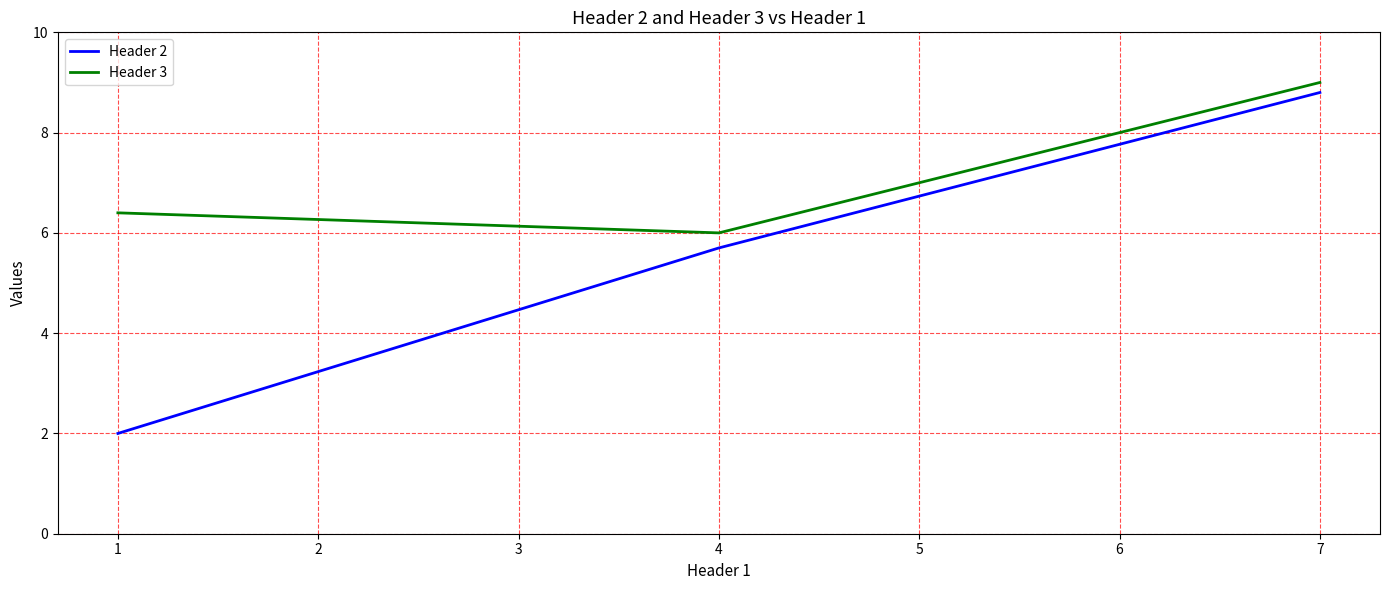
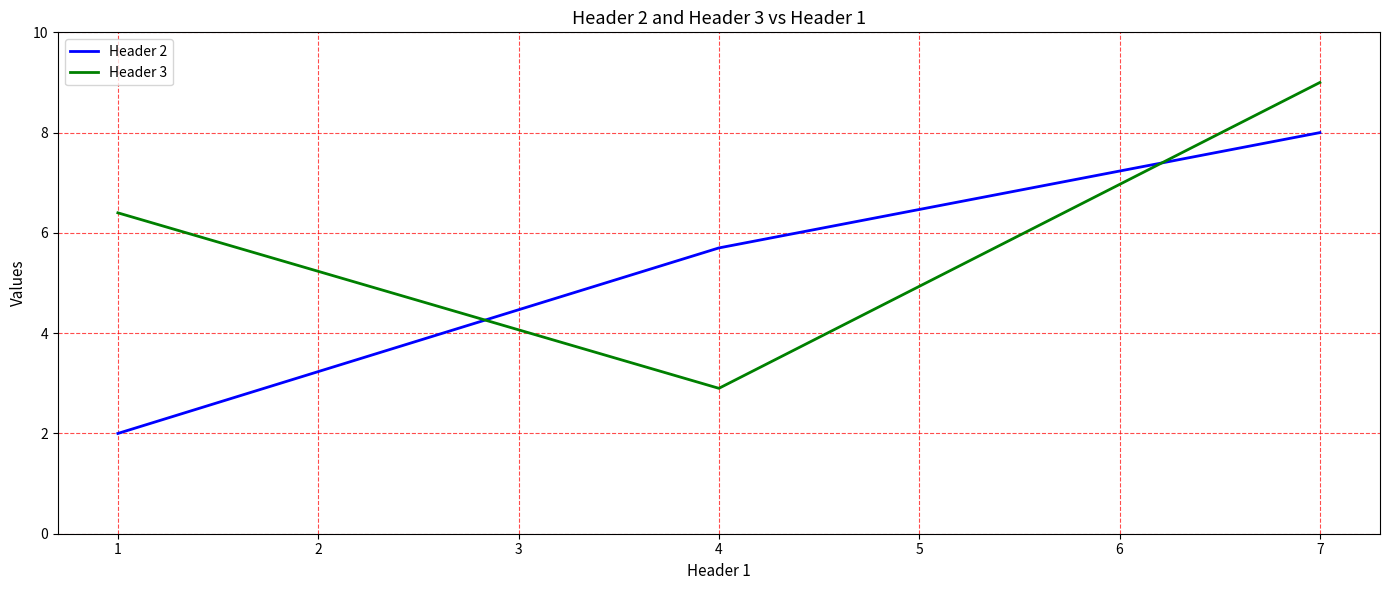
  {
    "Header 2": {
      "1": 2.0,
      "4": 5.7,
-     "7": 8.8
+     "7": 8.0
    },
    "Header 3": {
      "1": 6.4,
-     "4": 6.0,
+     "4": 2.9,
      "7": 9.0
    }
  }
